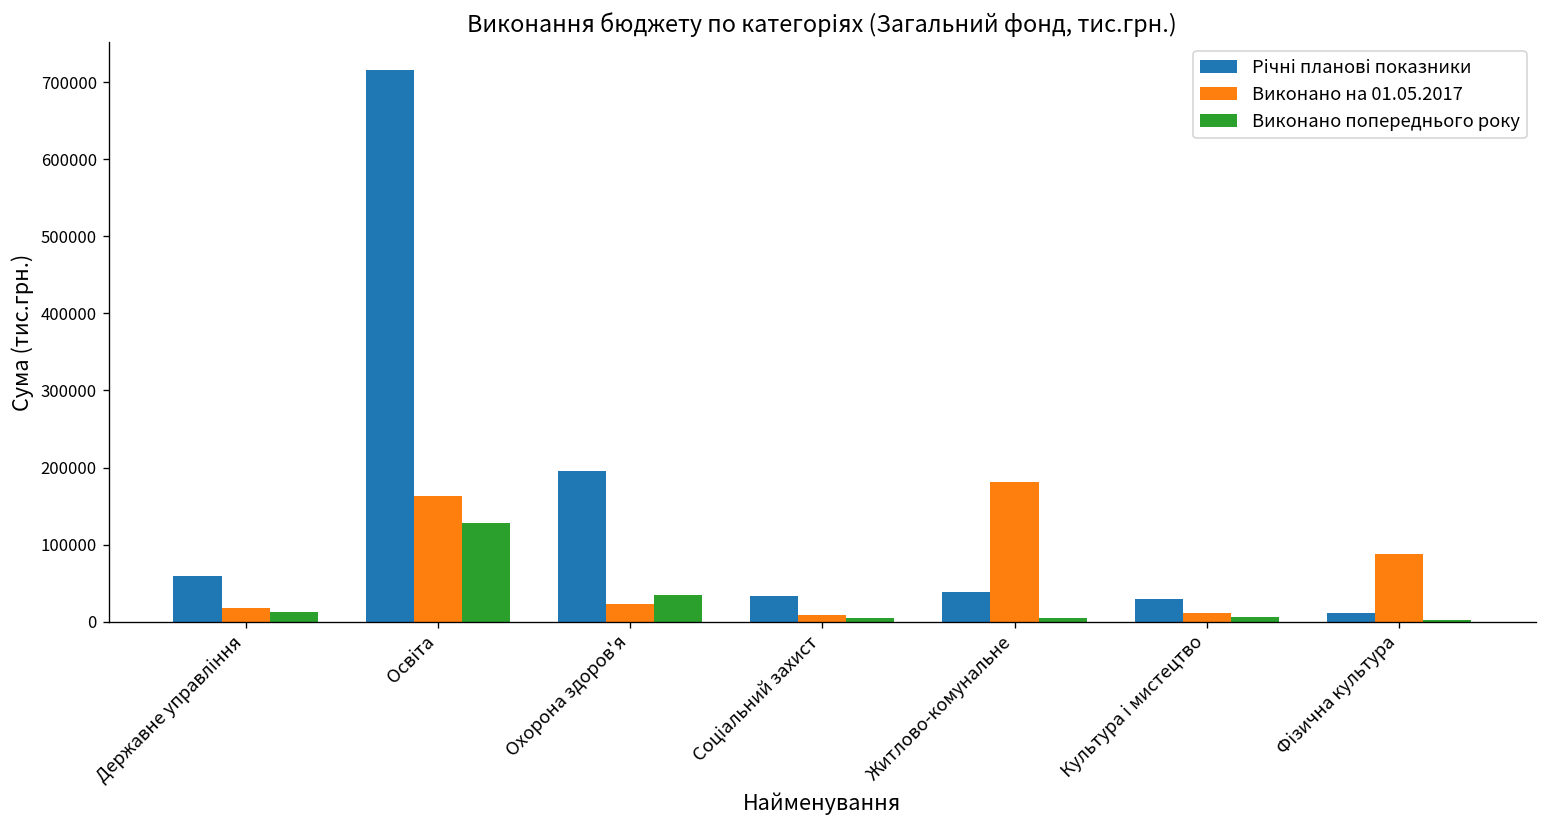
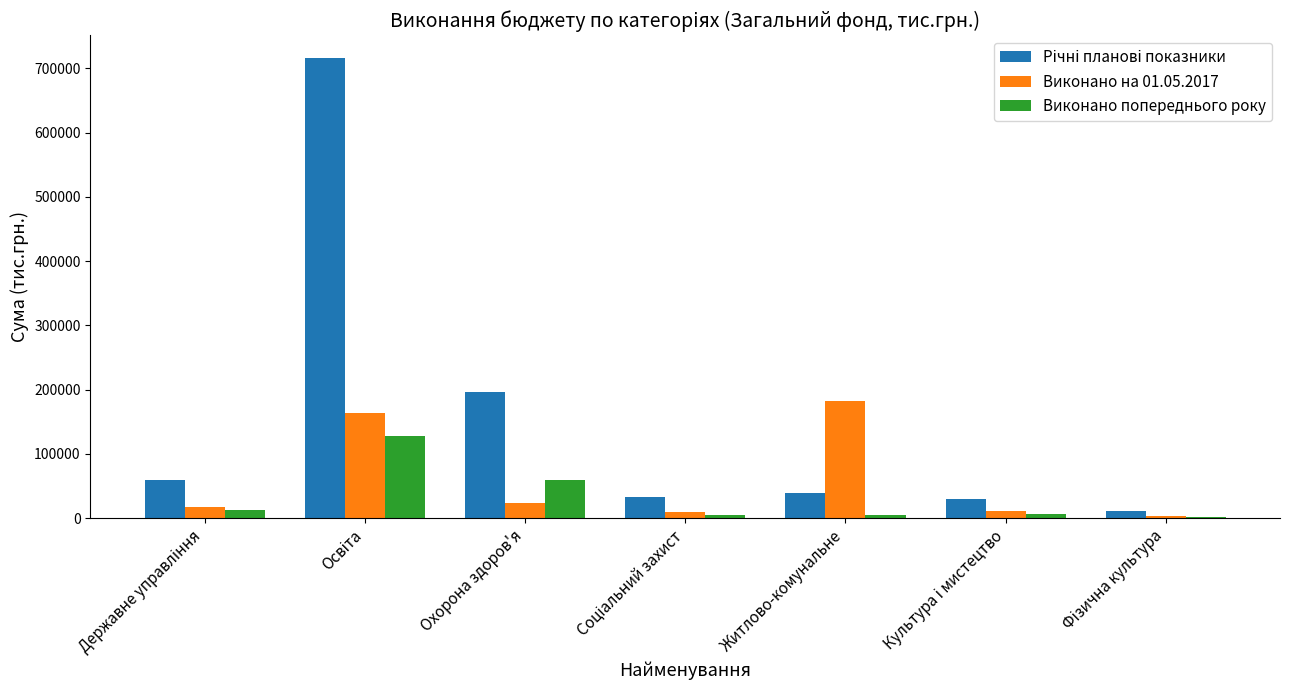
  {
    "Річні планові показники": {
      "Державне управління": 60000,
      "Освіта": 720000,
      "Охорона здоров'я": 200000,
      "Соціальний захист": 30000,
      "Житлово-комунальне": 40000,
      "Культура і мистецтво": 30000,
      "Фізична культура": 10000
    },
    "Виконано на 01.05.2017": {
      "Державне управління": 20000,
      "Освіта": 160000,
      "Охорона здоров'я": 20000,
      "Соціальний захист": 10000,
      "Житлово-комунальне": 180000,
      "Культура і мистецтво": 10000,
-     "Фізична культура": 90000
+     "Фізична культура": 0
    },
    "Виконано попереднього року": {
      "Державне управління": 10000,
      "Освіта": 130000,
-     "Охорона здоров'я": 40000,
+     "Охорона здоров'я": 60000,
      "Соціальний захист": 10000,
      "Житлово-комунальне": 0,
      "Культура і мистецтво": 10000
    }
  }
